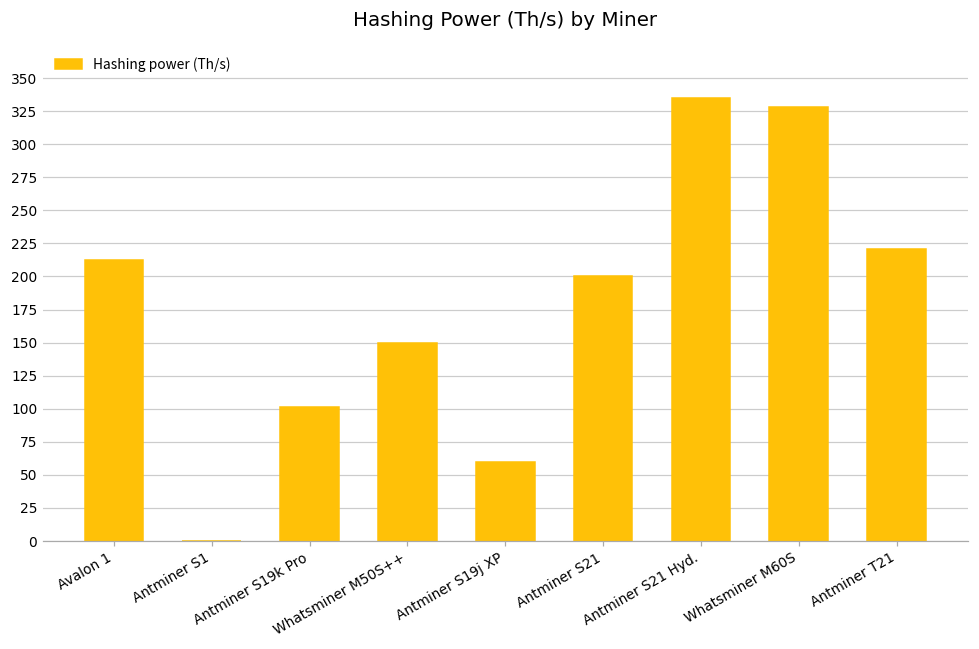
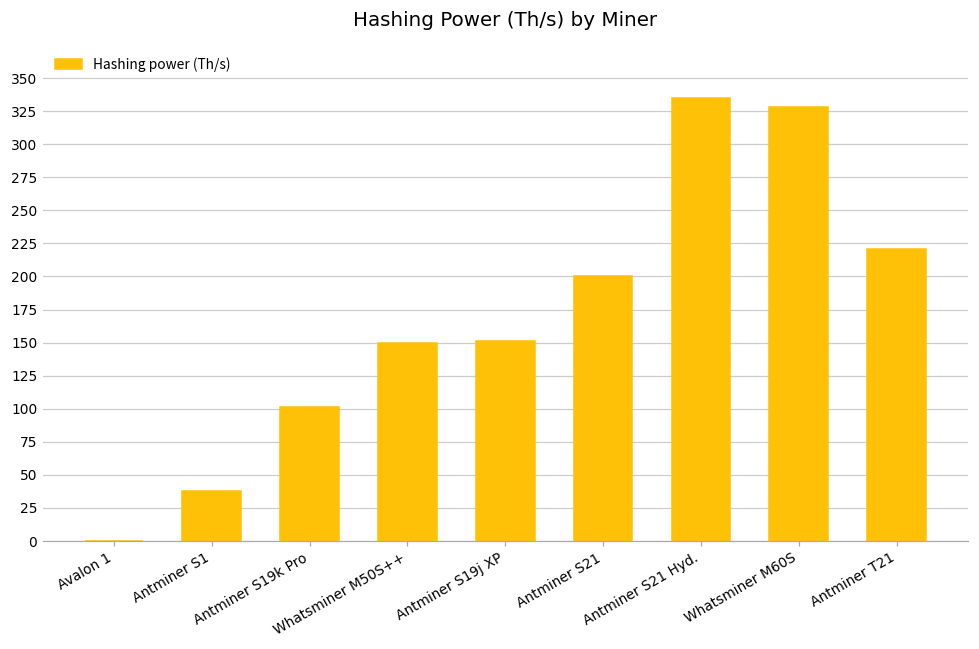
  {
-   "Avalon 1": 212,
-   "Antminer S1": 0,
+   "Avalon 1": 0,
+   "Antminer S1": 38,
    "Antminer S19k Pro": 101,
    "Whatsminer M50S++": 150,
-   "Antminer S19j XP": 60,
+   "Antminer S19j XP": 151,
    "Antminer S21": 200,
    "Antminer S21 Hyd.": 335,
    "Whatsminer M60S": 328,
    "Antminer T21": 221
  }
